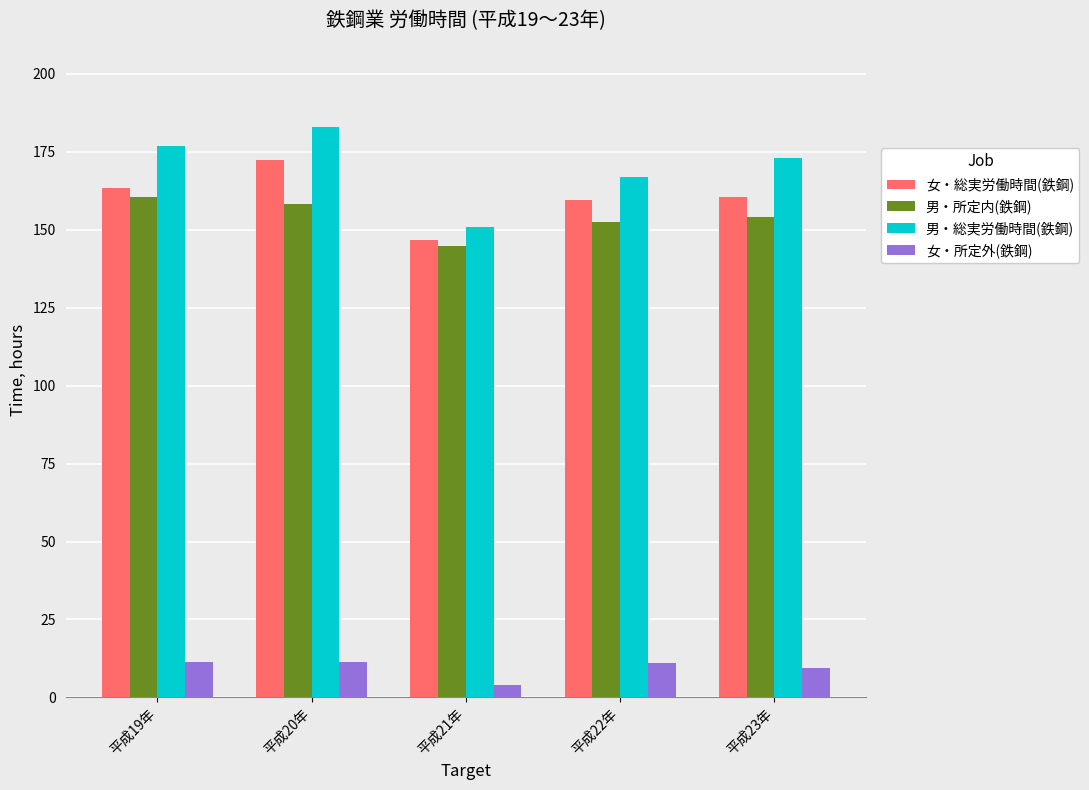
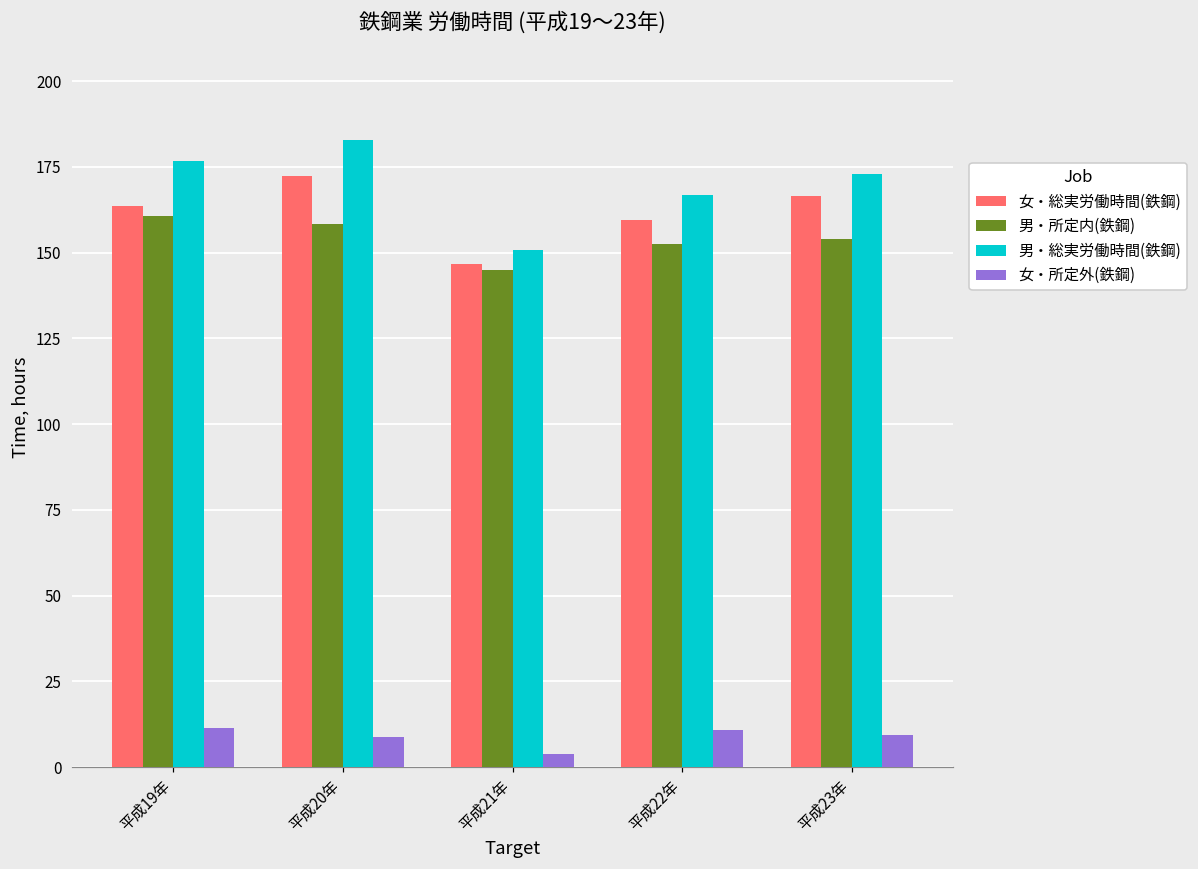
  {
    "女・総実労働時間(鉄鋼)": {
      "平成19年": 164,
      "平成20年": 172,
      "平成21年": 147,
      "平成22年": 159,
-     "平成23年": 160
+     "平成23年": 166
    },
    "男・所定内(鉄鋼)": {
      "平成19年": 161,
      "平成20年": 158,
      "平成21年": 145,
      "平成22年": 153,
      "平成23年": 154
    },
    "男・総実労働時間(鉄鋼)": {
      "平成19年": 177,
      "平成20年": 183,
      "平成21年": 151,
      "平成22年": 167,
      "平成23年": 173
    },
    "女・所定外(鉄鋼)": {
      "平成19年": 12,
-     "平成20年": 11,
+     "平成20年": 9,
      "平成21年": 4,
      "平成22年": 11,
      "平成23年": 9
    }
  }
